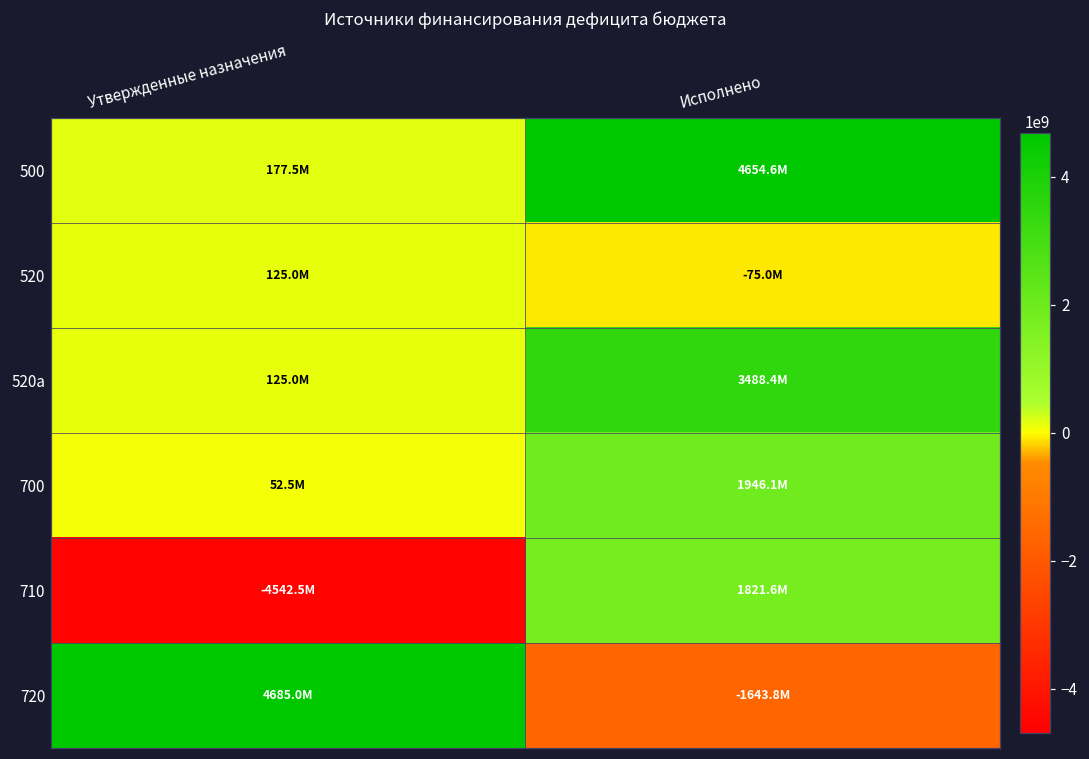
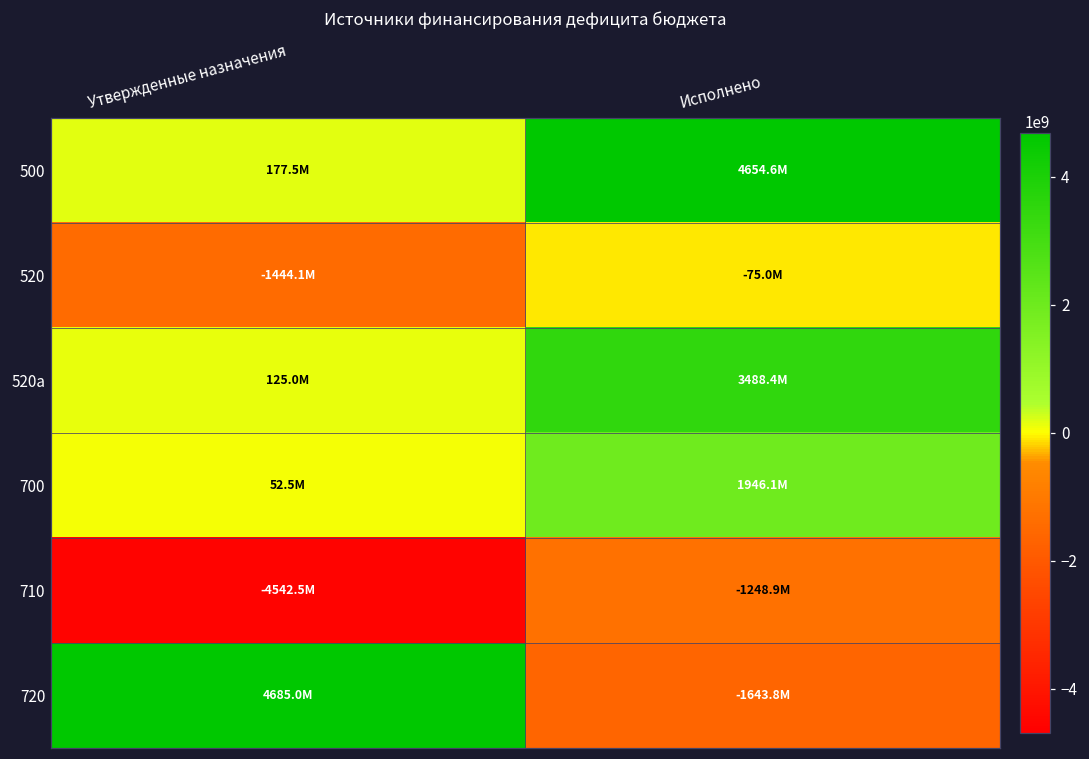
  {
    "500": {
      "Утвержденные назначения": "177.5M",
      "Исполнено": "4654.6M"
    },
    "520": {
-     "Утвержденные назначения": "125.0M",
+     "Утвержденные назначения": "-1444.1M",
      "Исполнено": "-75.0M"
    },
    "520a": {
      "Утвержденные назначения": "125.0M",
      "Исполнено": "3488.4M"
    },
    "700": {
      "Утвержденные назначения": "52.5M",
      "Исполнено": "1946.1M"
    },
    "710": {
      "Утвержденные назначения": "-4542.5M",
-     "Исполнено": "1821.6M"
+     "Исполнено": "-1248.9M"
    },
    "720": {
      "Утвержденные назначения": "4685.0M",
      "Исполнено": "-1643.8M"
    }
  }
